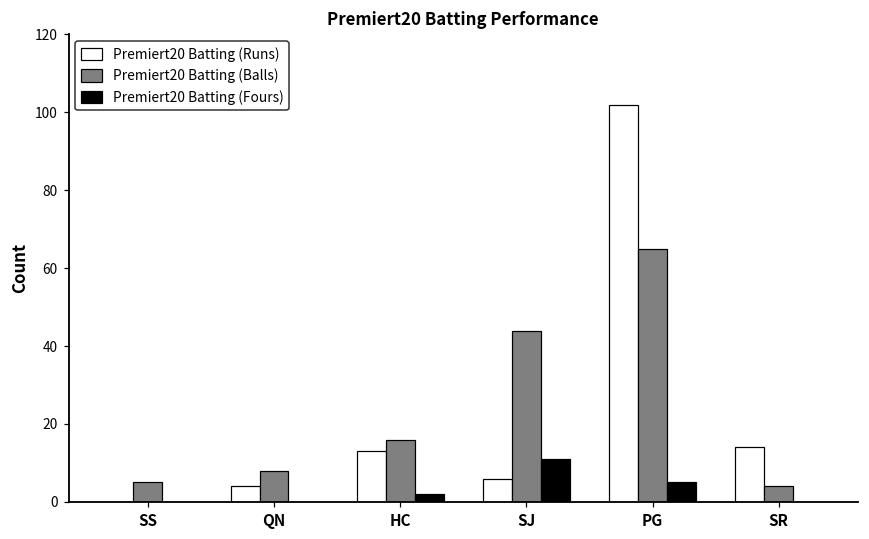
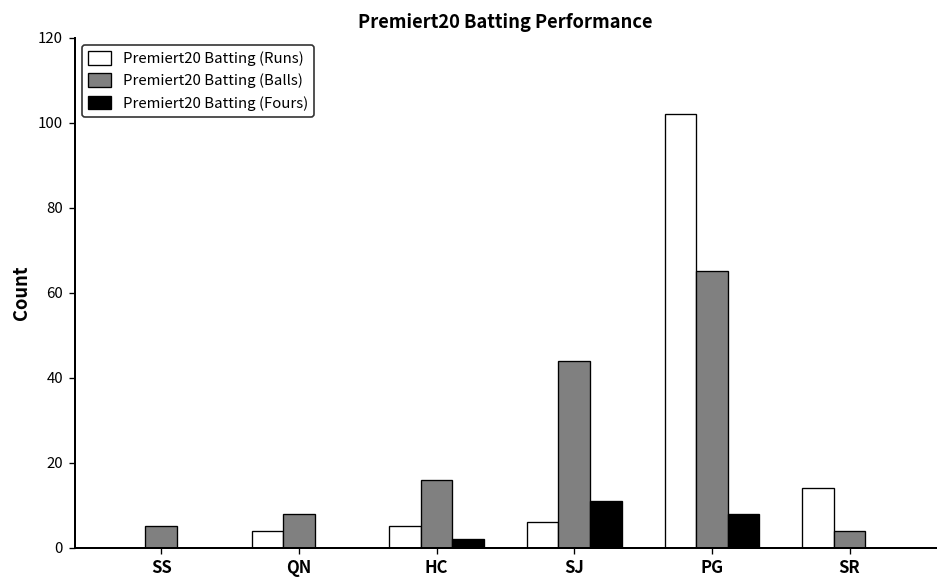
  {
    "Premiert20 Batting (Runs)": {
      "SS": 0,
      "QN": 4,
-     "HC": 13,
+     "HC": 5,
      "SJ": 6,
      "PG": 102,
      "SR": 14
    },
    "Premiert20 Batting (Balls)": {
      "SS": 5,
      "QN": 8,
      "HC": 16,
      "SJ": 44,
      "PG": 65,
      "SR": 4
    },
    "Premiert20 Batting (Fours)": {
      "SS": 0,
      "QN": 0,
      "HC": 2,
      "SJ": 11,
-     "PG": 5,
+     "PG": 8,
      "SR": 0
    }
  }
